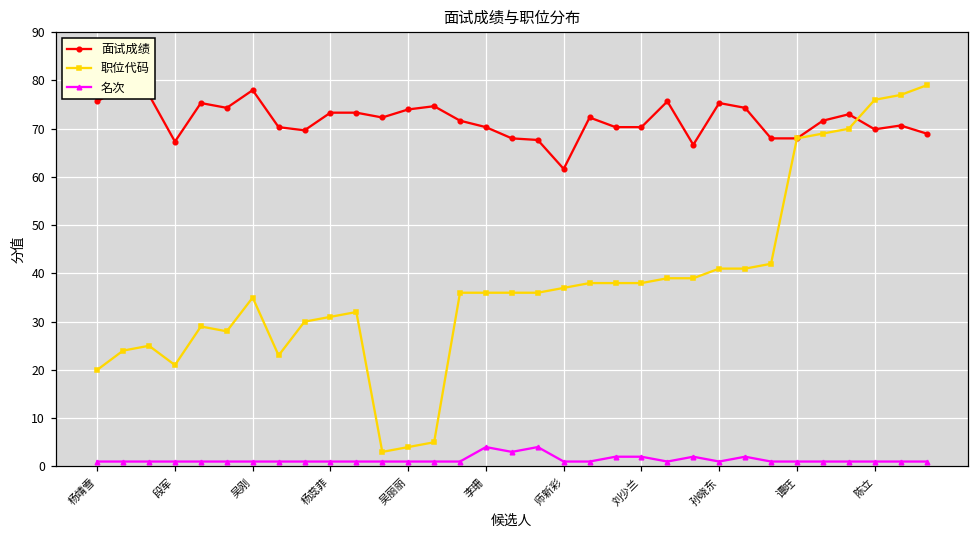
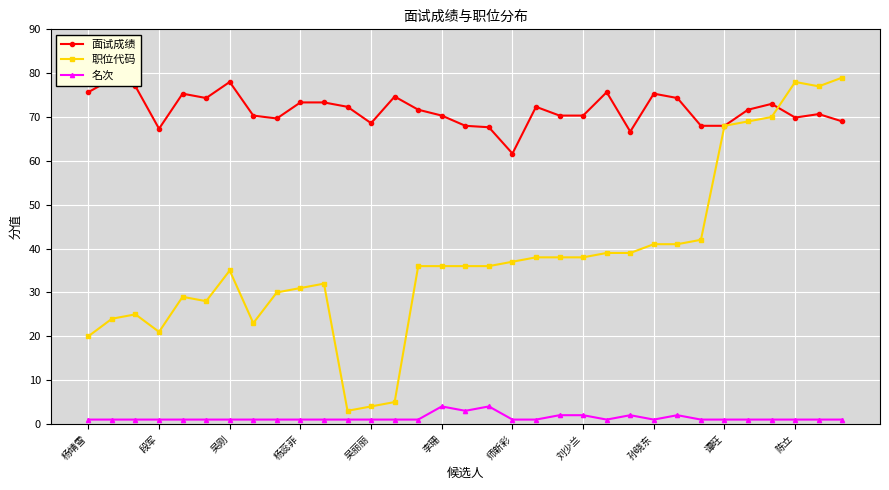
  {
    "面试成绩": {
      "杨靖雪": 76,
      "段军": 67,
      "吴刚": 78,
      "杨蕊菲": 73,
-     "吴丽丽": 74,
+     "吴丽丽": 69,
      "李珊": 70,
      "师新彩": 62,
      "刘少兰": 70,
      "孙晓东": 75,
      "陈立": 70
    },
    "职位代码": {
      "杨靖雪": 20,
      "段军": 21,
      "吴刚": 35,
      "杨蕊菲": 31,
      "吴丽丽": 4,
      "李珊": 36,
      "师新彩": 37,
      "刘少兰": 38,
      "孙晓东": 41,
-     "陈立": 76
+     "陈立": 78
    },
    "名次": {
      "杨靖雪": 1,
      "段军": 1,
      "吴刚": 1,
      "杨蕊菲": 1,
      "吴丽丽": 1,
      "李珊": 4,
      "师新彩": 1,
      "刘少兰": 2,
      "孙晓东": 1,
      "谭旺": 1,
      "陈立": 1
    }
  }
